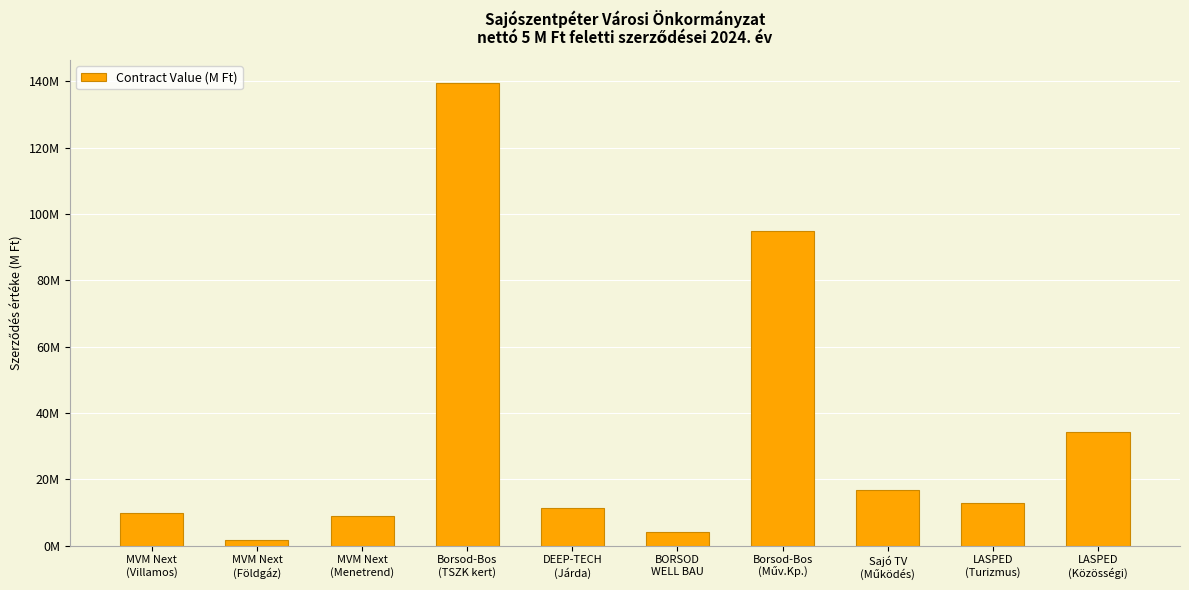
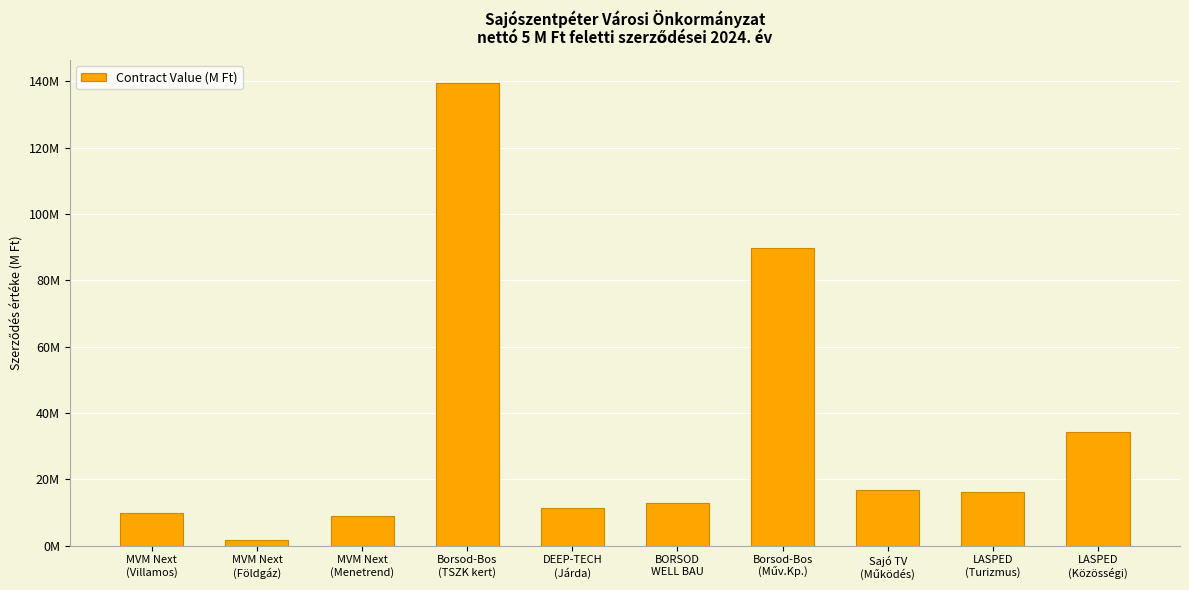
  {
    "MVM Next (Villamos)": 10000000,
    "MVM Next (Földgáz)": 2000000,
    "MVM Next (Menetrend)": 9000000,
    "Borsod-Bos (TSZK kert)": 139000000,
    "DEEP-TECH (Járda)": 11000000,
-   "BORSOD WELL BAU": 4000000,
-   "Borsod-Bos (Műv.Kp.)": 95000000,
+   "BORSOD WELL BAU": 13000000,
+   "Borsod-Bos (Műv.Kp.)": 90000000,
    "Sajó TV (Működés)": 17000000,
-   "LASPED (Turizmus)": 13000000,
+   "LASPED (Turizmus)": 16000000,
    "LASPED (Közösségi)": 34000000
  }
